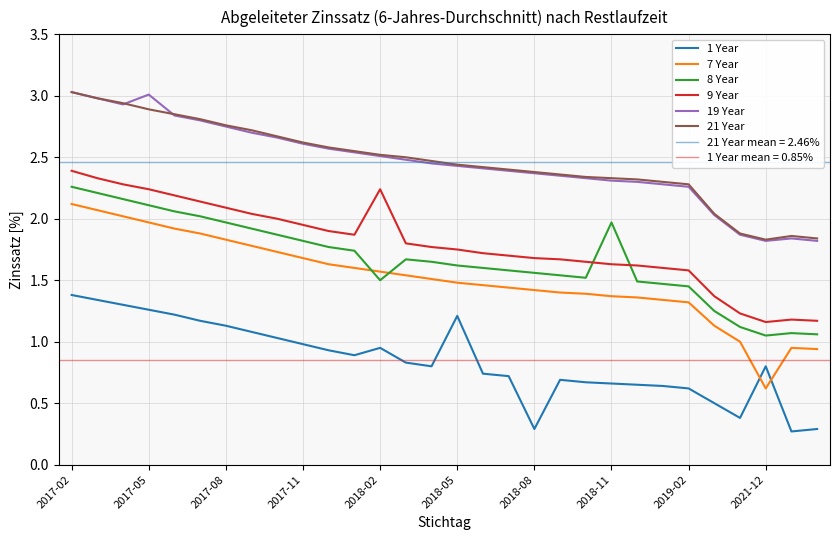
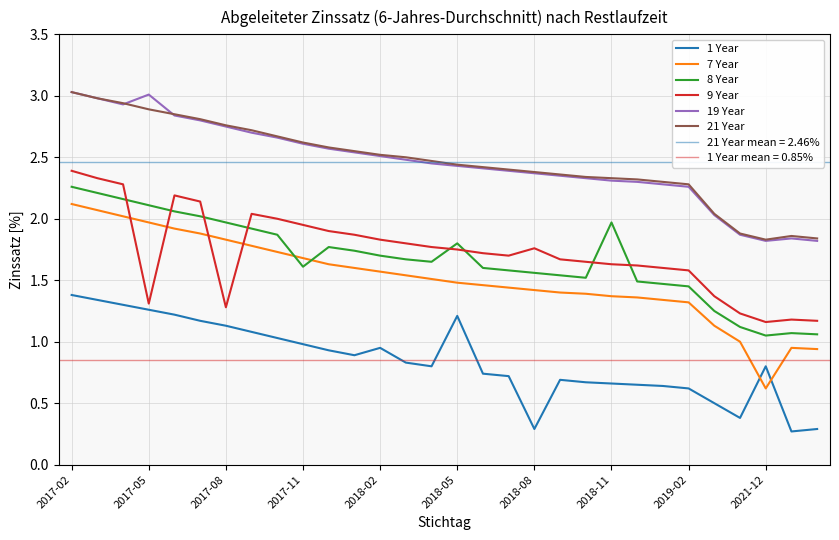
  {
    "1 Year": {
      "2017-02": 1.38,
      "2017-05": 1.26,
      "2017-08": 1.13,
      "2017-11": 0.98,
      "2018-02": 0.95,
      "2018-05": 1.21,
      "2018-08": 0.29,
      "2018-11": 0.66,
      "2019-02": 0.62,
      "2021-12": 0.80
    },
    "7 Year": {
      "2017-02": 2.12,
      "2017-05": 1.97,
      "2017-08": 1.83,
      "2017-11": 1.68,
      "2018-02": 1.57,
      "2018-05": 1.48,
      "2018-08": 1.42,
      "2018-11": 1.37,
      "2019-02": 1.32,
      "2021-12": 0.62
    },
    "8 Year": {
      "2017-02": 2.26,
      "2017-05": 2.11,
      "2017-08": 1.97,
-     "2017-11": 1.82,
-     "2018-02": 1.5,
-     "2018-05": 1.62,
+     "2017-11": 1.61,
+     "2018-02": 1.7,
+     "2018-05": 1.80,
      "2018-08": 1.56,
      "2018-11": 1.97,
      "2019-02": 1.45,
      "2021-12": 1.05
    },
    "9 Year": {
      "2017-02": 2.39,
-     "2017-05": 2.24,
-     "2017-08": 2.09,
+     "2017-05": 1.31,
+     "2017-08": 1.28,
      "2017-11": 1.95,
-     "2018-02": 2.24,
+     "2018-02": 1.83,
      "2018-05": 1.75,
-     "2018-08": 1.68,
+     "2018-08": 1.76,
      "2018-11": 1.63,
      "2019-02": 1.58,
      "2021-12": 1.16
    },
    "19 Year": {
      "2017-05": 3.01
    },
    "21 Year": {
      "2017-05": 2.89
    }
  }
